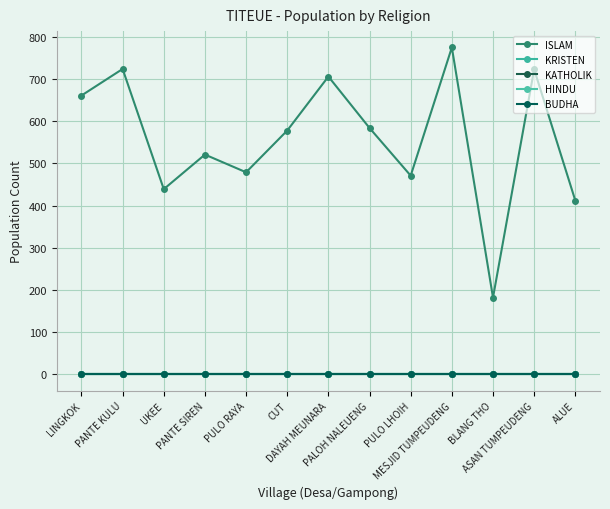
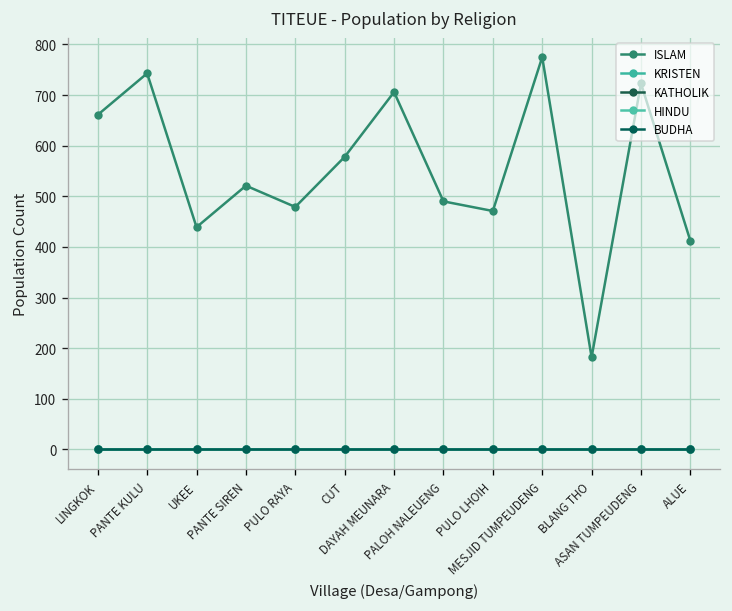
  {
    "ISLAM": {
      "LINGKOK": 660,
-     "PANTE KULU": 720,
+     "PANTE KULU": 740,
      "UKEE": 440,
      "PANTE SIREN": 520,
      "PULO RAYA": 480,
      "CUT": 580,
      "DAYAH MEUNARA": 710,
-     "PALOH NALEUENG": 580,
+     "PALOH NALEUENG": 490,
      "PULO LHOIH": 470,
      "MESJID TUMPEUDENG": 780,
      "BLANG THO": 180,
      "ALUE": 410
    },
    "BUDHA": {
      "LINGKOK": 0,
      "PANTE KULU": 0,
      "UKEE": 0,
      "PANTE SIREN": 0,
      "PULO RAYA": 0,
      "CUT": 0,
      "DAYAH MEUNARA": 0,
      "PALOH NALEUENG": 0,
      "PULO LHOIH": 0,
      "MESJID TUMPEUDENG": 0,
      "BLANG THO": 0,
      "ASAN TUMPEUDENG": 0,
      "ALUE": 0
    }
  }
